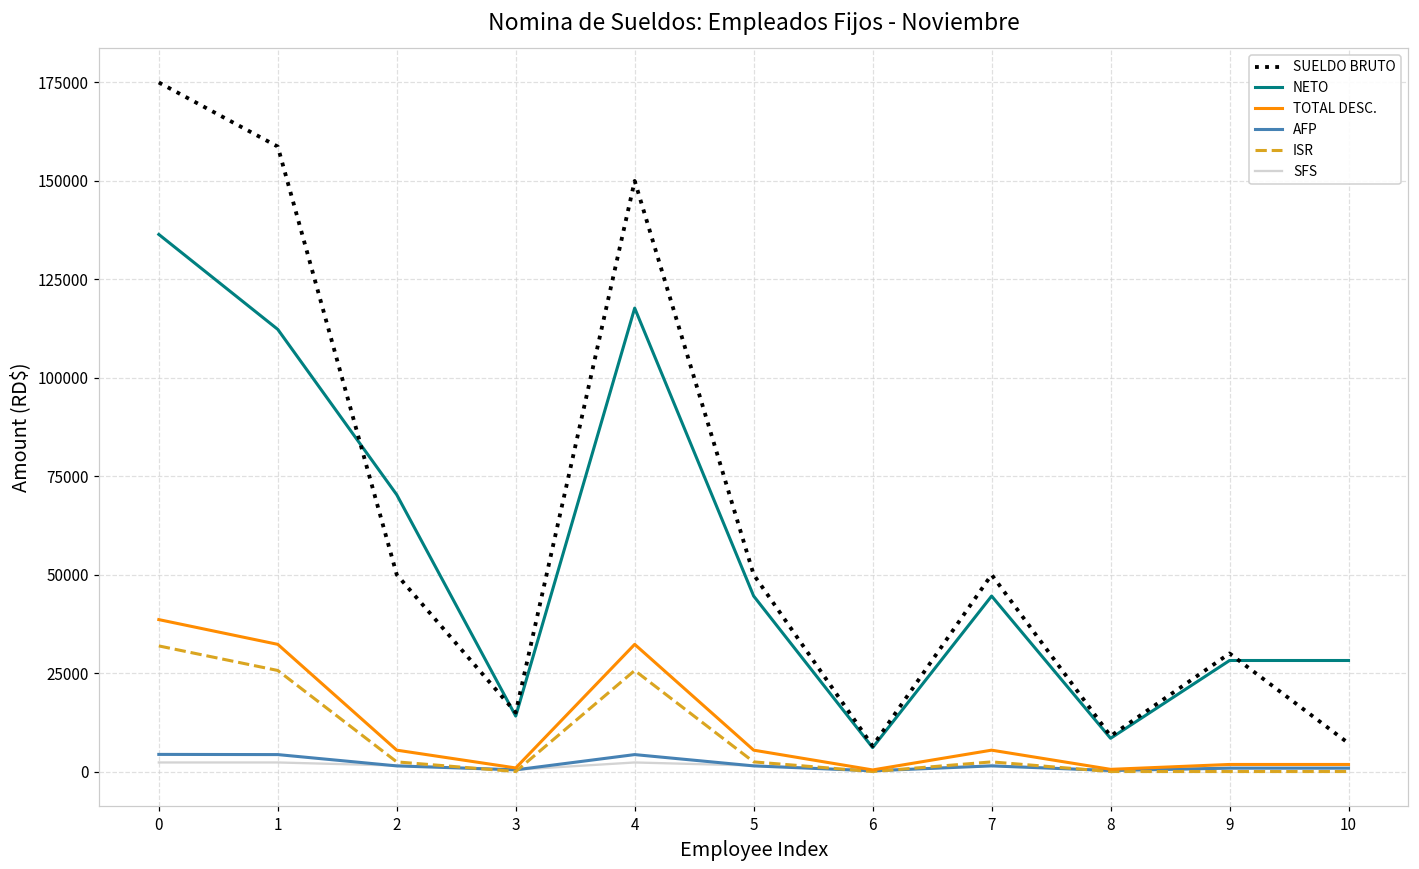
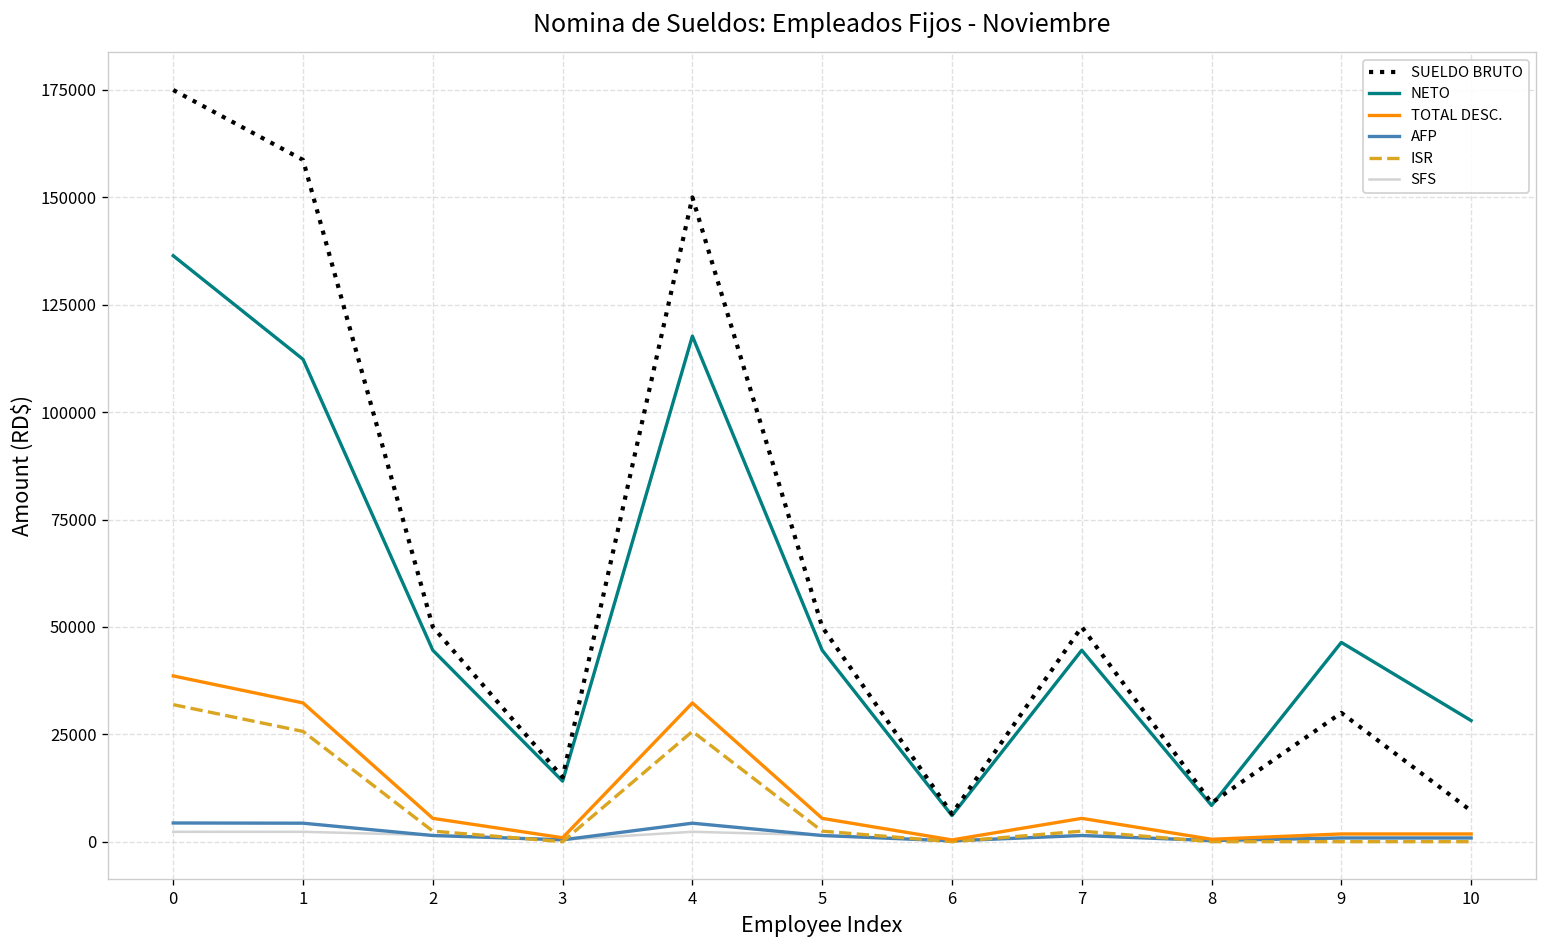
  {
    "SUELDO BRUTO": {
      "0": 175000,
      "1": 159000,
      "2": 50000,
      "3": 15000,
      "4": 150000,
      "5": 50000,
      "7": 50000,
      "9": 30000,
      "10": 7000
    },
    "NETO": {
      "0": 136000,
      "1": 112000,
-     "2": 70000,
+     "2": 45000,
      "3": 14000,
      "4": 118000,
      "5": 45000,
      "7": 45000,
-     "9": 28000,
+     "9": 46000,
      "10": 28000
    },
    "AFP": {
      "0": 4000,
      "1": 4000,
      "4": 4000
    },
    "SFS": {
      "0": 2000,
      "1": 2000,
      "4": 2000
    }
  }
